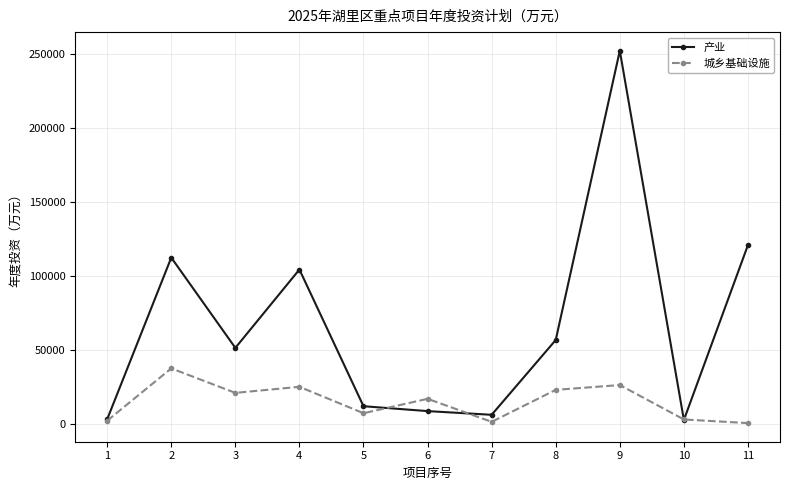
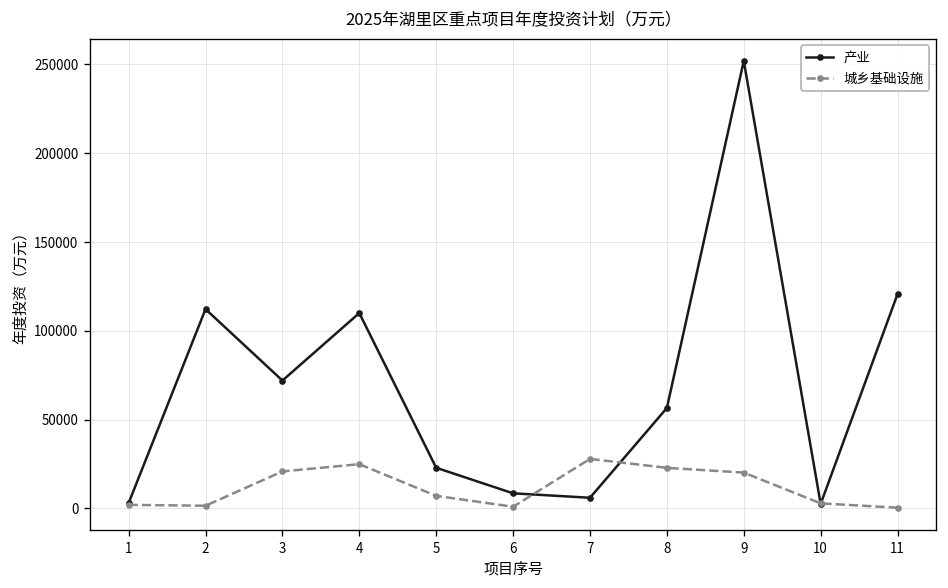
  {
    "产业": {
      "2": 112000,
-     "3": 51000,
-     "4": 104000,
-     "5": 12000,
+     "3": 72000,
+     "4": 110000,
+     "5": 23000,
      "6": 9000,
      "7": 6000,
      "8": 57000,
      "9": 252000,
      "11": 121000
    },
    "城乡基础设施": {
-     "2": 37000,
+     "2": 2000,
      "3": 21000,
      "4": 25000,
      "5": 7000,
-     "6": 17000,
-     "7": 1000,
+     "6": 1000,
+     "7": 28000,
      "8": 23000,
-     "9": 26000,
+     "9": 20000,
      "11": 0
    }
  }
